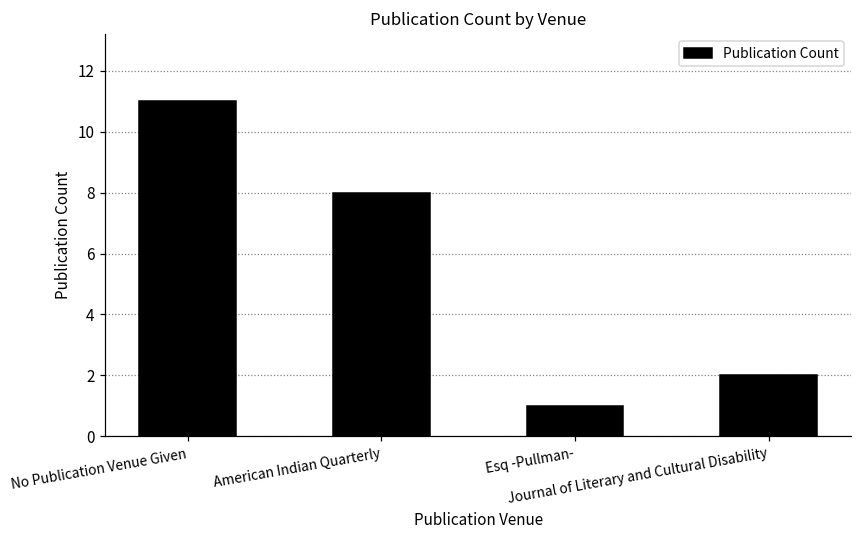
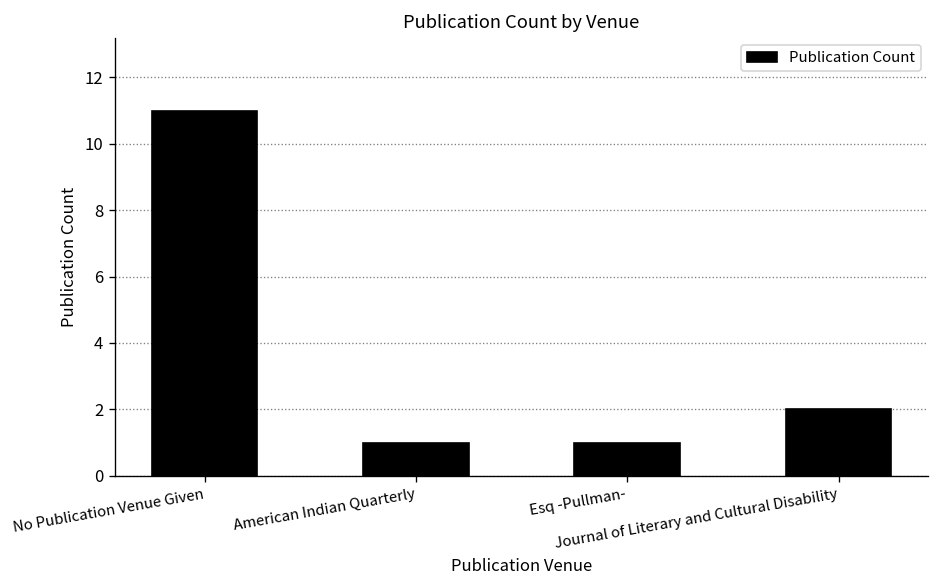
  {
    "No Publication Venue Given": 11,
-   "American Indian Quarterly": 8,
+   "American Indian Quarterly": 1,
    "Esq -Pullman-": 1,
    "Journal of Literary and Cultural Disability": 2
  }
